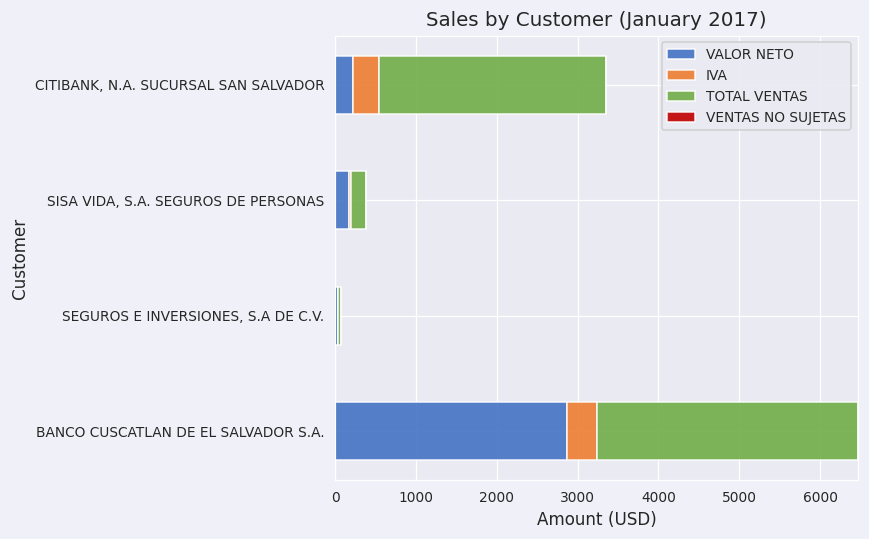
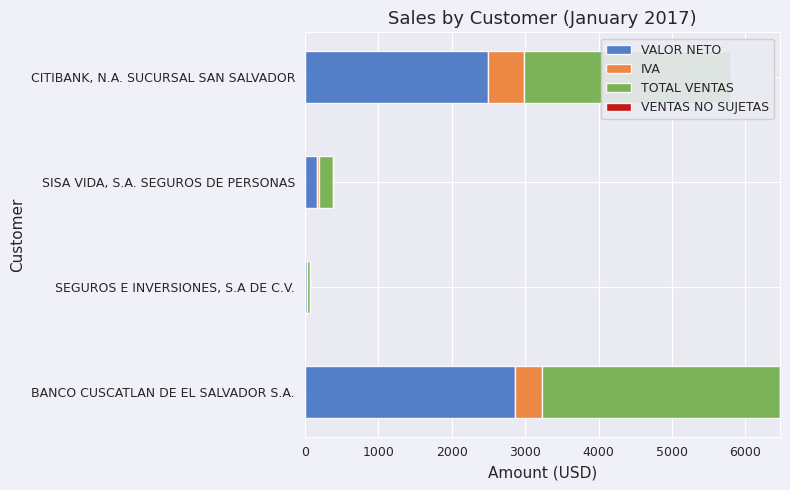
  {
    "VALOR NETO": {
-     "CITIBANK, N.A. SUCURSAL SAN SALVADOR": 200,
+     "CITIBANK, N.A. SUCURSAL SAN SALVADOR": 2500,
      "SISA VIDA, S.A. SEGUROS DE PERSONAS": 200,
      "BANCO CUSCATLAN DE EL SALVADOR S.A.": 2900
    },
    "IVA": {
-     "CITIBANK, N.A. SUCURSAL SAN SALVADOR": 300,
+     "CITIBANK, N.A. SUCURSAL SAN SALVADOR": 500,
      "BANCO CUSCATLAN DE EL SALVADOR S.A.": 400
    },
    "VENTAS NO SUJETAS": {
      "SEGUROS E INVERSIONES, S.A DE C.V.": 0
    }
  }
